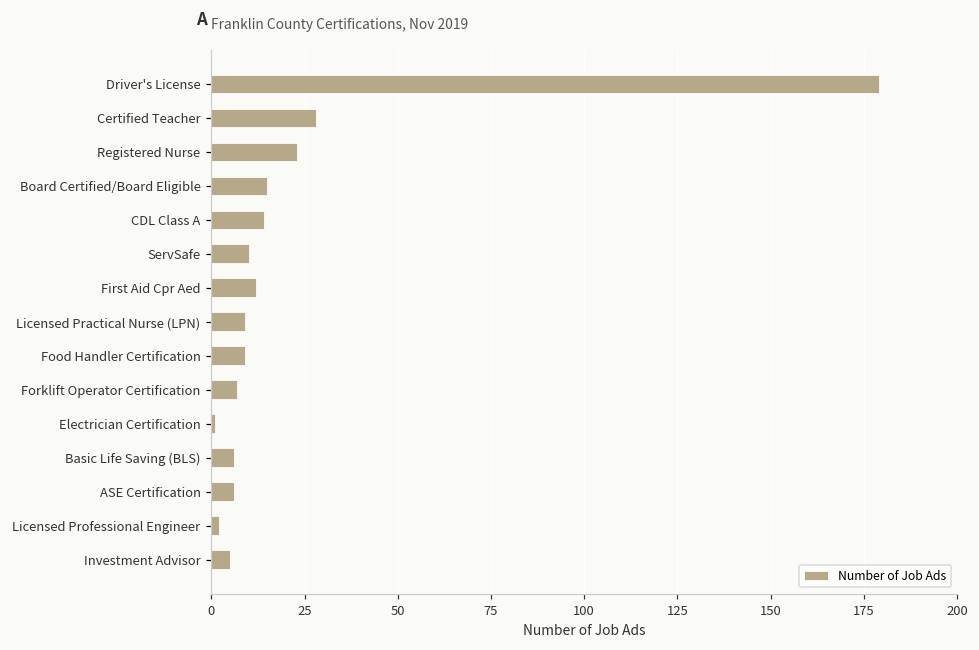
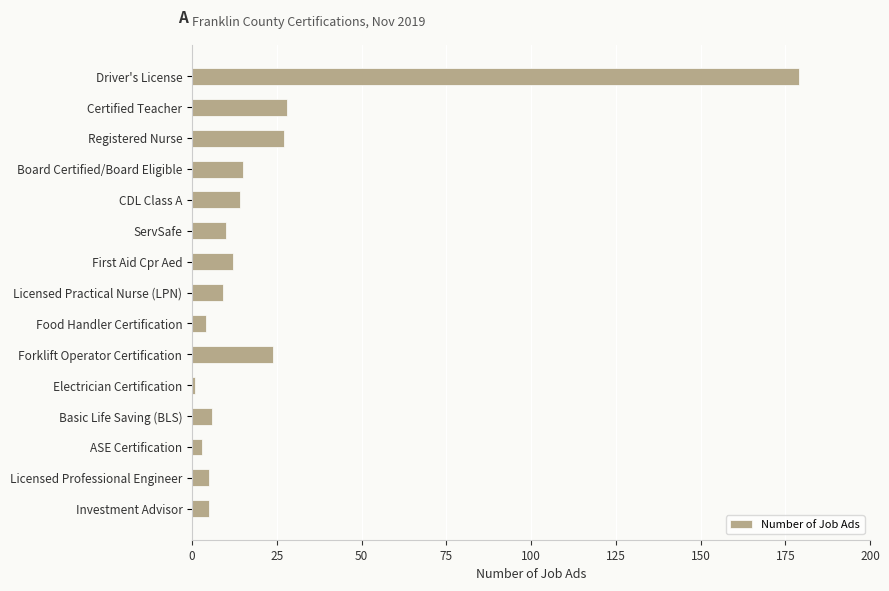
  {
    "Driver's License": 179,
    "Certified Teacher": 28,
-   "Registered Nurse": 23,
+   "Registered Nurse": 27,
    "Board Certified/Board Eligible": 15,
    "CDL Class A": 14,
    "ServSafe": 10,
    "First Aid Cpr Aed": 12,
    "Licensed Practical Nurse (LPN)": 9,
-   "Food Handler Certification": 9,
-   "Forklift Operator Certification": 7,
+   "Food Handler Certification": 4,
+   "Forklift Operator Certification": 24,
    "Electrician Certification": 1,
    "Basic Life Saving (BLS)": 6,
-   "ASE Certification": 6,
-   "Licensed Professional Engineer": 2,
+   "ASE Certification": 3,
+   "Licensed Professional Engineer": 5,
    "Investment Advisor": 5
  }
